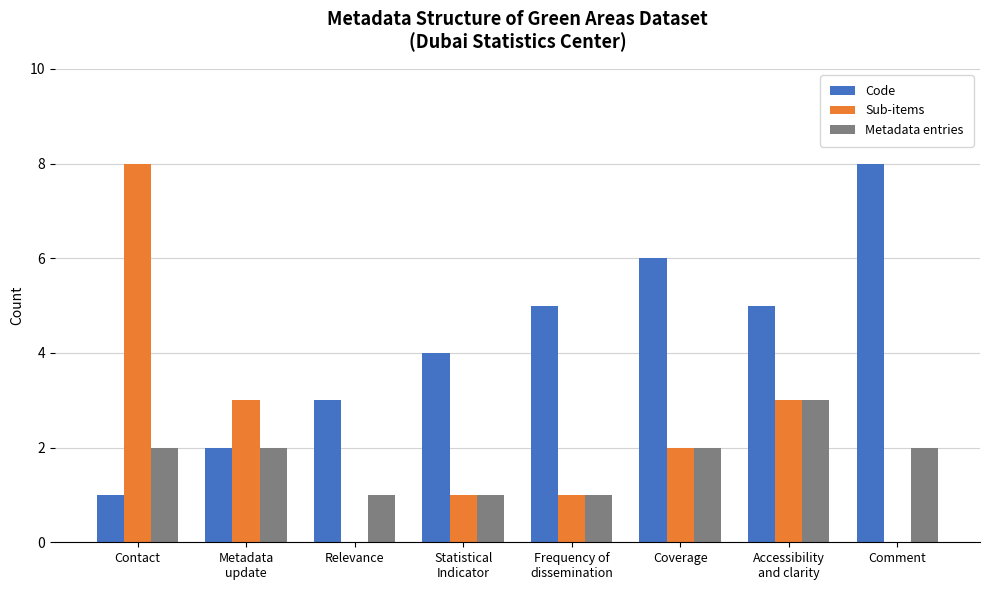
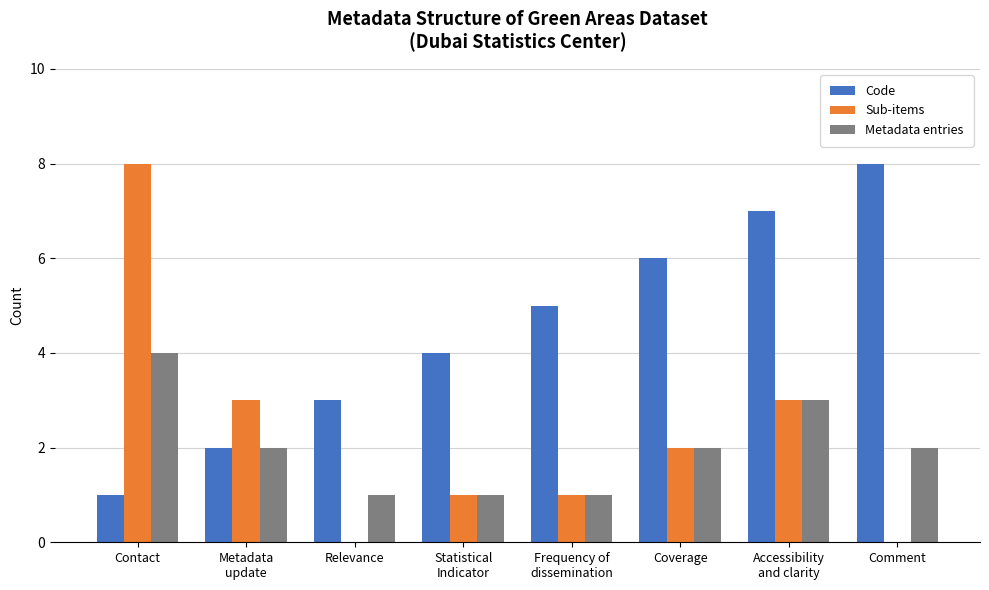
  {
    "Code": {
      "Contact": 1,
      "Metadata update": 2,
      "Relevance": 3,
      "Statistical Indicator": 4,
      "Frequency of dissemination": 5,
      "Coverage": 6,
-     "Accessibility and clarity": 5,
+     "Accessibility and clarity": 7,
      "Comment": 8
    },
    "Sub-items": {
      "Contact": 8,
      "Metadata update": 3,
      "Relevance": 0,
      "Statistical Indicator": 1,
      "Frequency of dissemination": 1,
      "Coverage": 2,
      "Accessibility and clarity": 3,
      "Comment": 0
    },
    "Metadata entries": {
-     "Contact": 2,
+     "Contact": 4,
      "Metadata update": 2,
      "Relevance": 1,
      "Statistical Indicator": 1,
      "Frequency of dissemination": 1,
      "Coverage": 2,
      "Accessibility and clarity": 3,
      "Comment": 2
    }
  }
